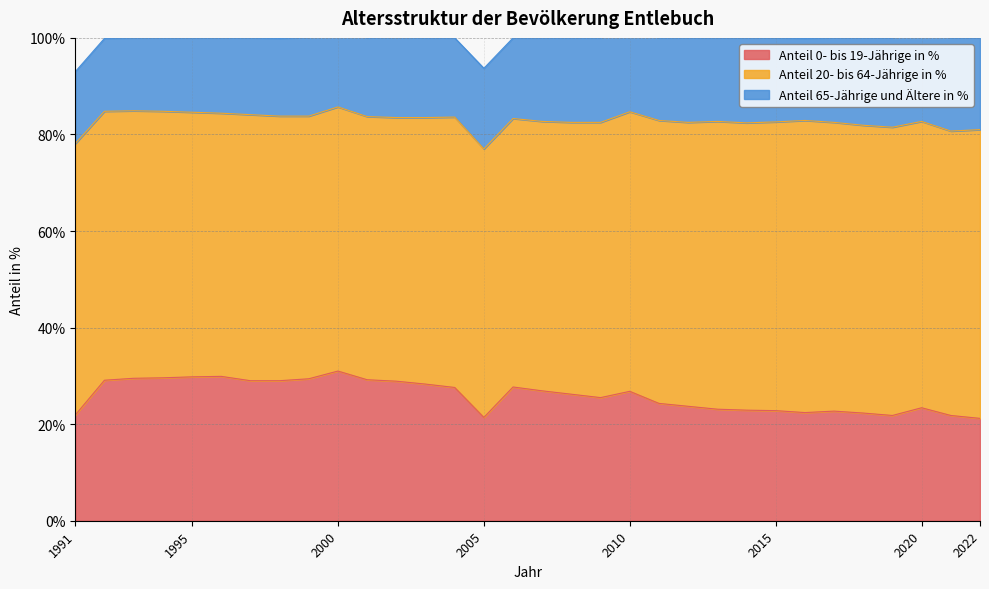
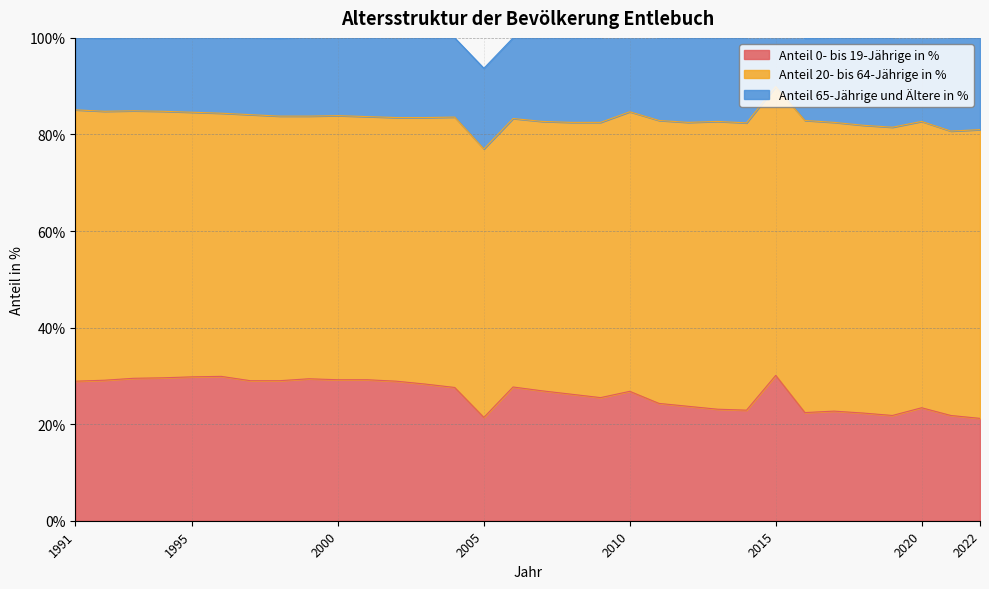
  {
    "Anteil 0- bis 19-Jährige in %": {
-     "1991": "22%",
+     "1991": "29%",
      "1995": "30%",
-     "2000": "31%",
+     "2000": "29%",
      "2005": "21%",
      "2010": "27%",
-     "2015": "23%",
+     "2015": "30%",
      "2020": "23%",
      "2022": "21%"
    },
    "Anteil 20- bis 64-Jährige in %": {
      "1991": "56%",
      "1995": "55%",
      "2000": "55%",
      "2005": "56%",
      "2010": "58%",
      "2020": "59%",
      "2022": "60%"
    },
    "Anteil 65-Jährige und Ältere in %": {
      "1991": "15%",
      "1995": "15%",
      "2005": "17%",
      "2022": "19%"
    }
  }
